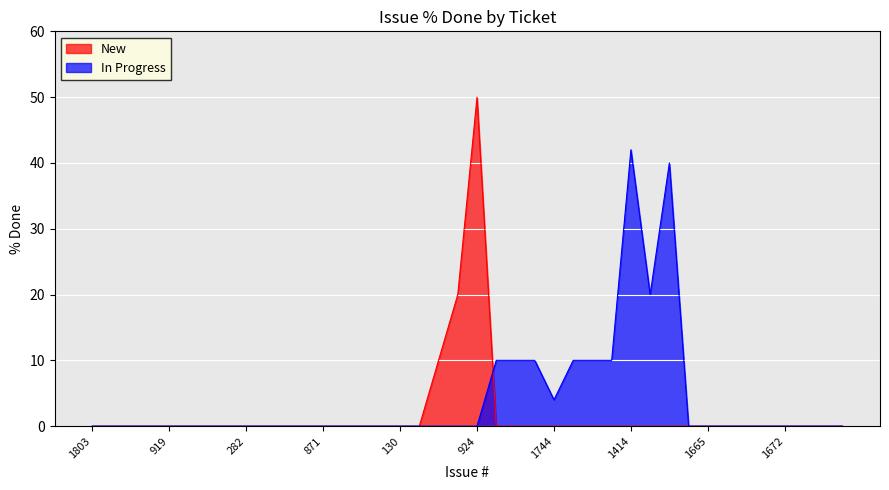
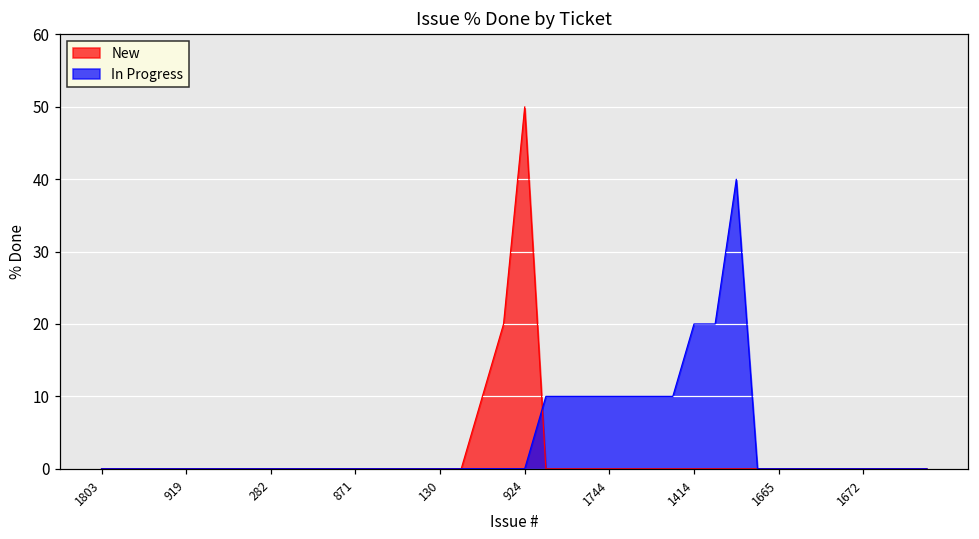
  {
    "New": {
      "924": 50,
      "1744": 0,
      "1414": 0
    },
    "In Progress": {
      "924": 0,
-     "1744": 4,
-     "1414": 42
+     "1744": 10,
+     "1414": 20
    }
  }
